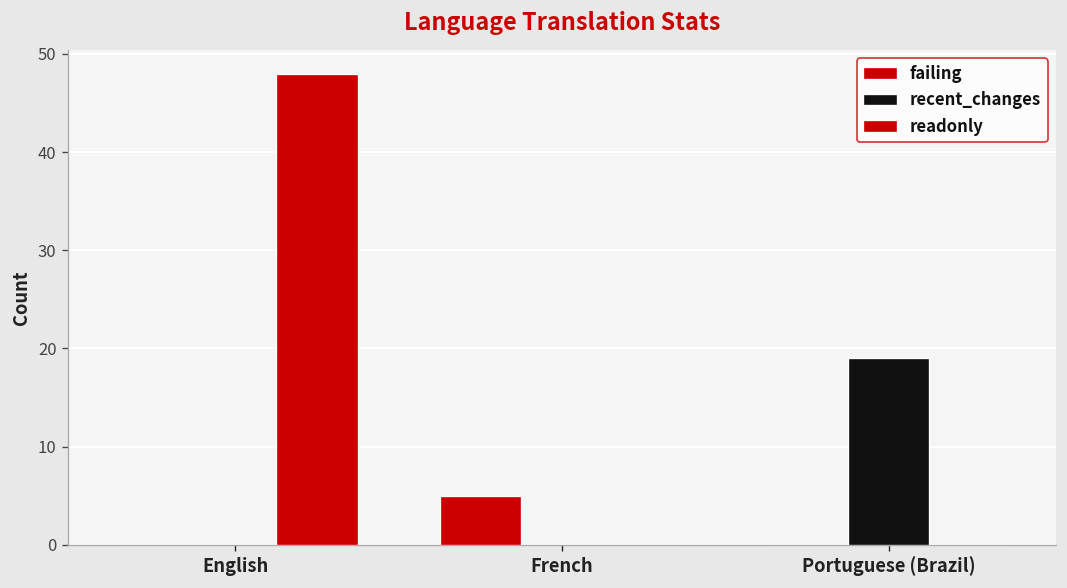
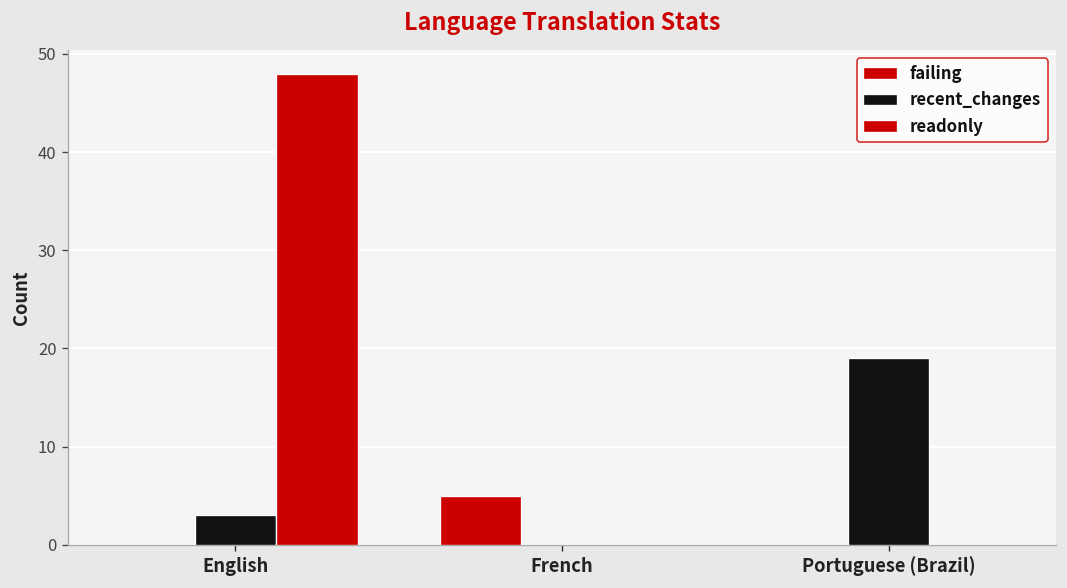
  {
    "recent_changes": {
-     "English": 0,
+     "English": 3,
      "French": 0,
      "Portuguese (Brazil)": 19
    }
  }
